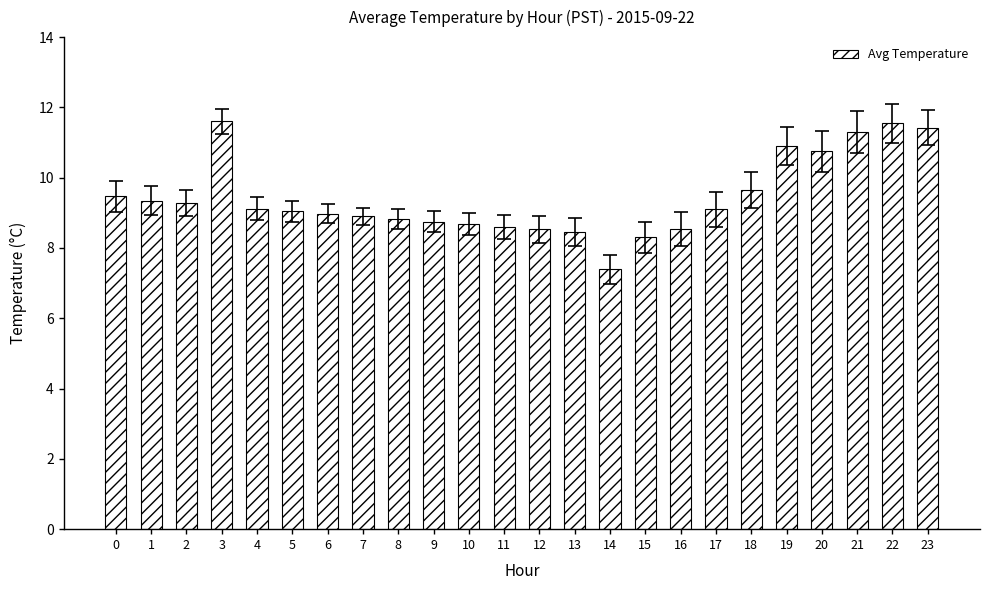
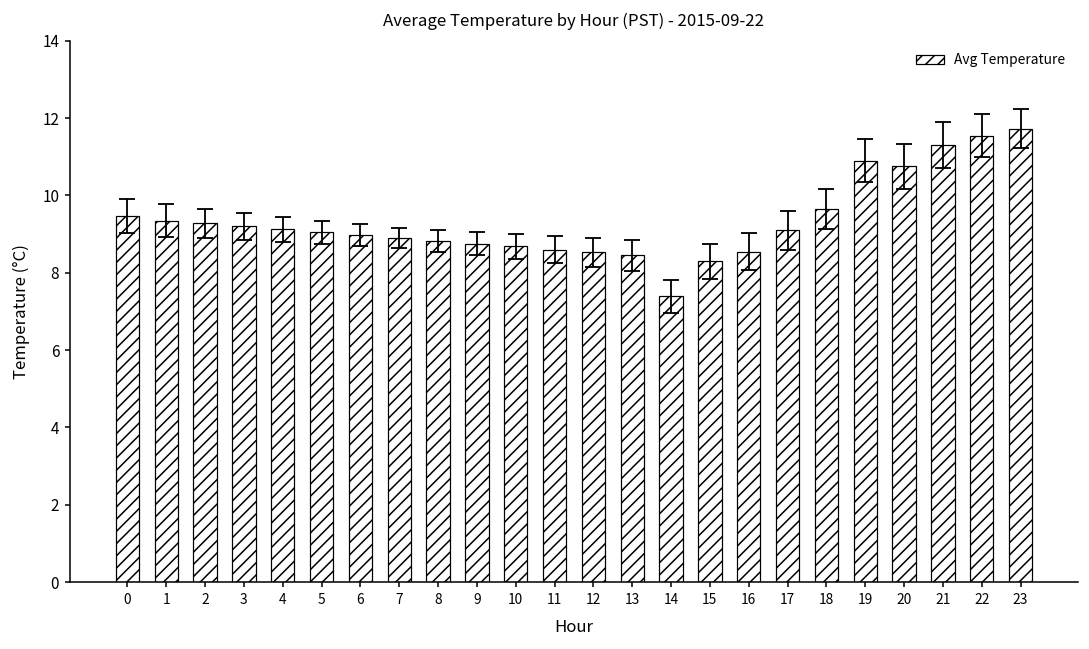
  {
    "Avg Temperature": {
      "0": 9.5,
      "1": 9.4,
      "2": 9.3,
-     "3": 11.6,
+     "3": 9.2,
      "4": 9.1,
      "5": 9.1,
      "6": 9.0,
      "7": 8.9,
      "8": 8.8,
      "9": 8.8,
      "10": 8.7,
      "11": 8.6,
      "12": 8.5,
      "13": 8.5,
      "14": 7.4,
      "15": 8.3,
      "16": 8.6,
      "17": 9.1,
      "18": 9.7,
      "19": 10.9,
      "20": 10.8,
      "21": 11.3,
      "22": 11.6,
-     "23": 11.4
+     "23": 11.7
    }
  }
